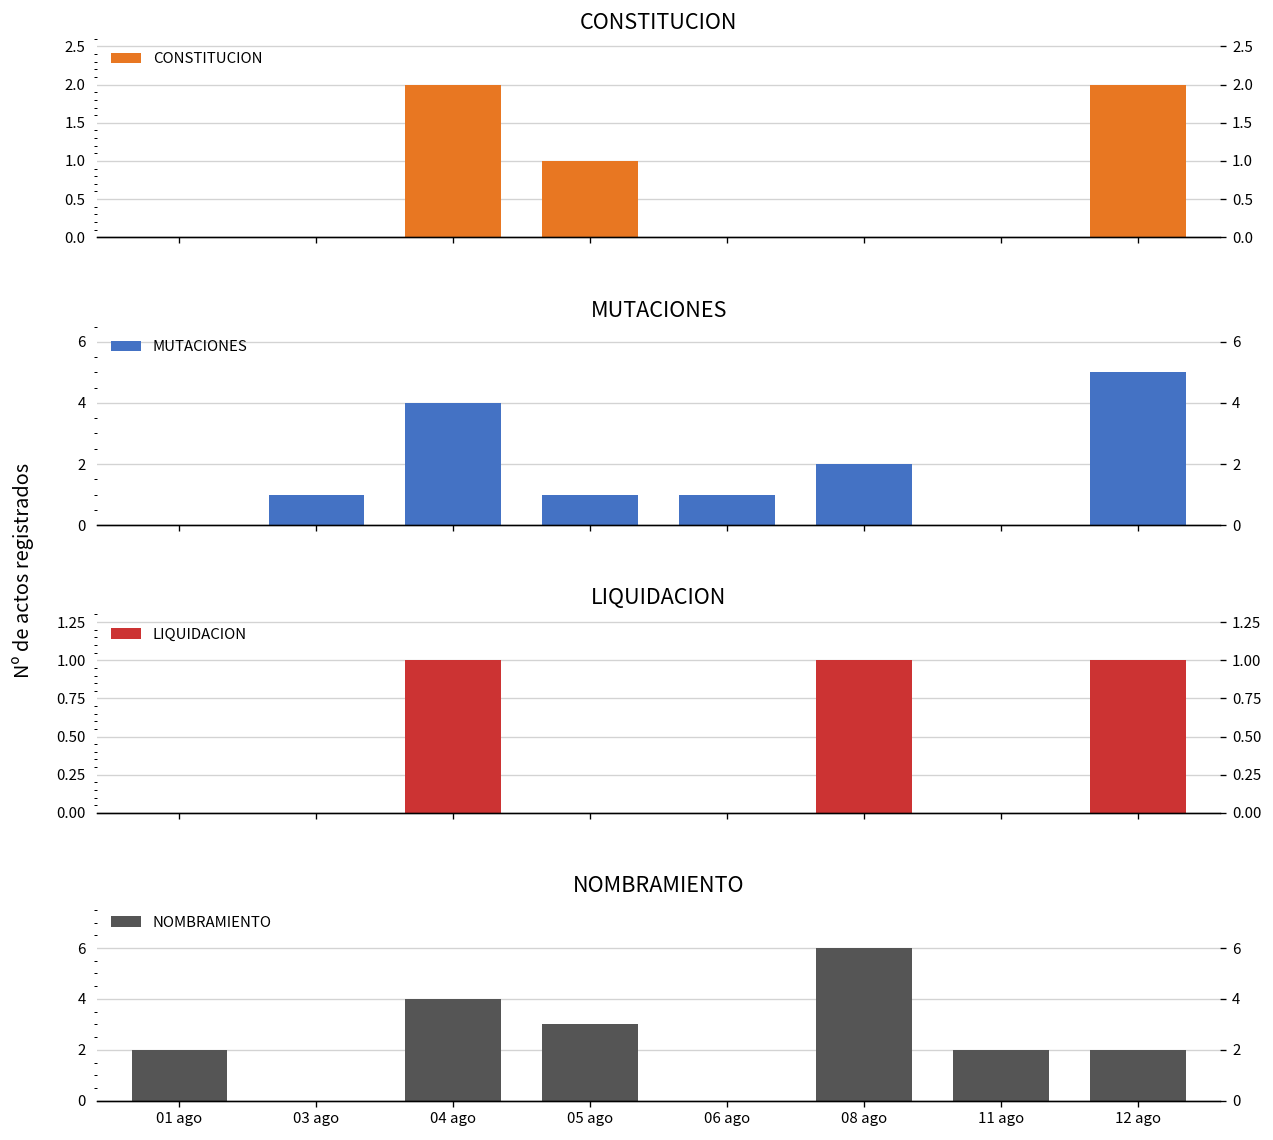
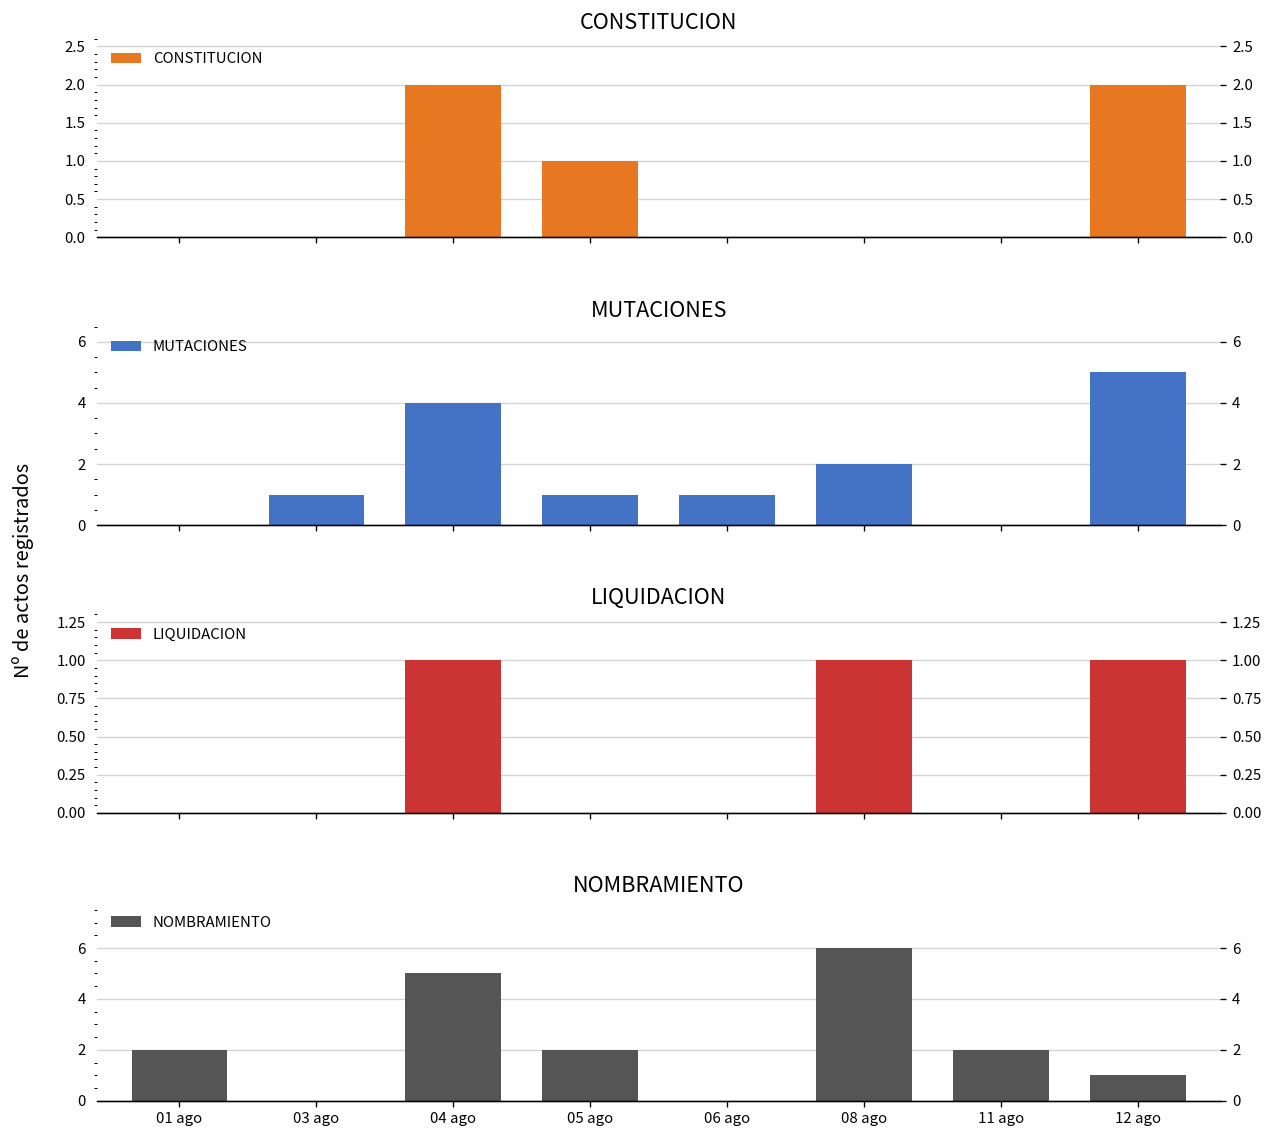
  {
    "NOMBRAMIENTO": {
      "01 ago": 2,
      "03 ago": 0,
-     "04 ago": 4,
-     "05 ago": 3,
+     "04 ago": 5,
+     "05 ago": 2,
      "06 ago": 0,
      "08 ago": 6,
      "11 ago": 2,
-     "12 ago": 2
+     "12 ago": 1
    }
  }
